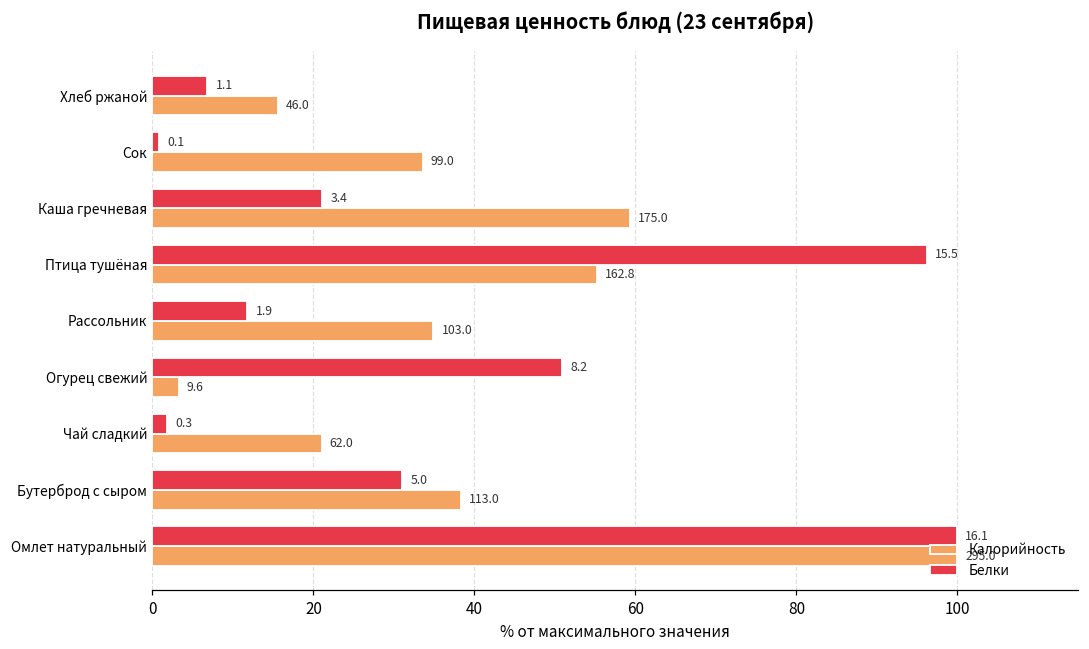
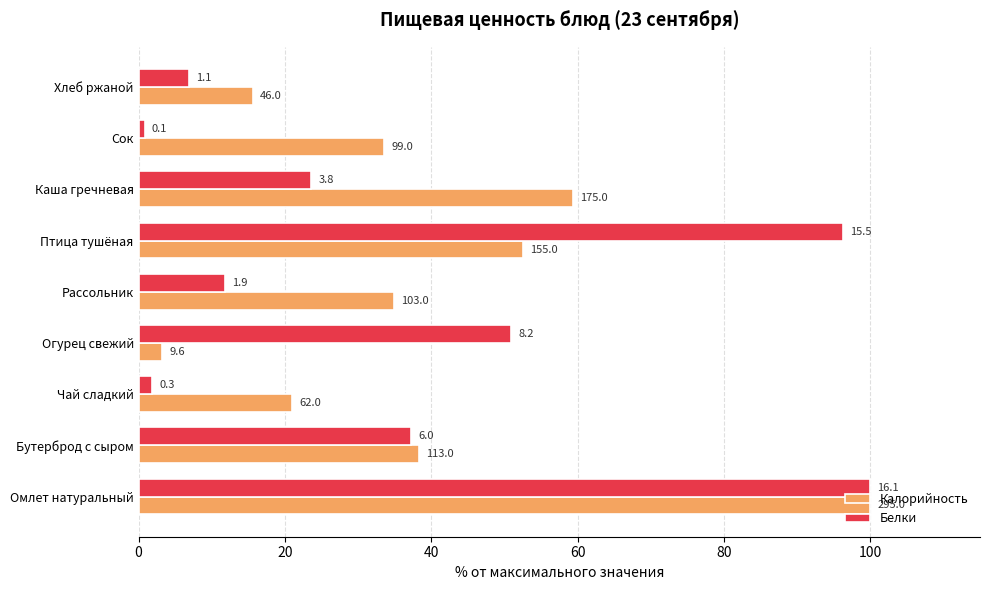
  {
    "Калорийность": {
-     "Птица тушёная": 162.8
+     "Птица тушёная": 155.0
    },
    "Белки": {
-     "Каша гречневая": 3.4,
-     "Бутерброд с сыром": 5.0
+     "Каша гречневая": 3.8,
+     "Бутерброд с сыром": 6.0
    }
  }
